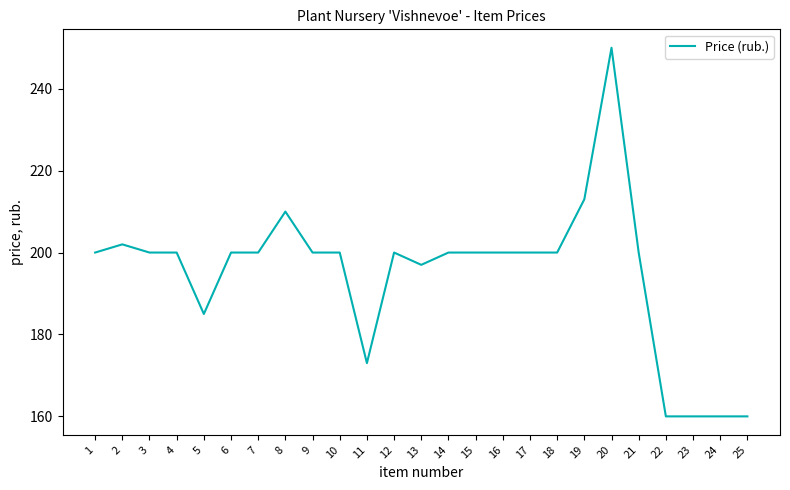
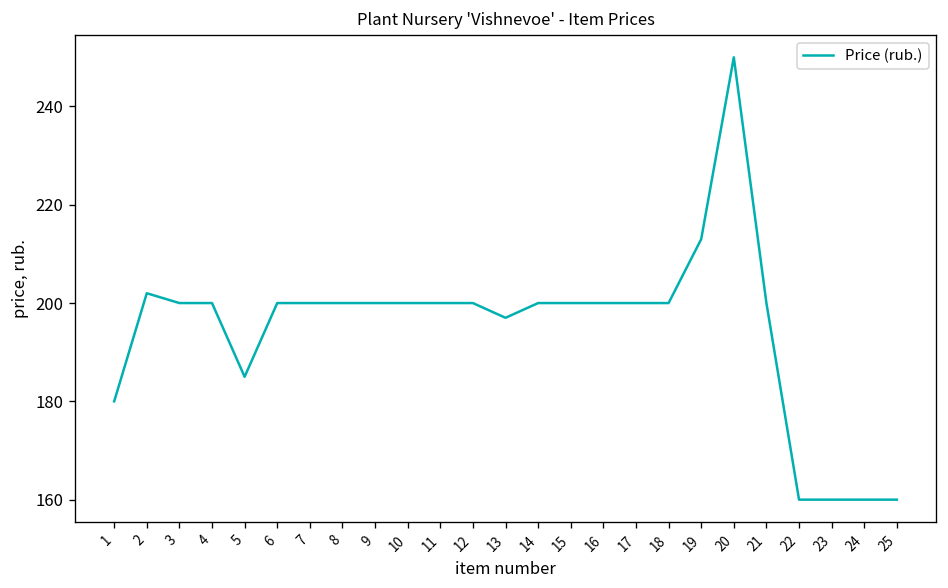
  {
-   "1": 200,
+   "1": 180,
    "2": 202,
    "3": 200,
    "4": 200,
    "5": 185,
    "6": 200,
    "7": 200,
-   "8": 210,
+   "8": 200,
    "9": 200,
    "10": 200,
-   "11": 173,
+   "11": 200,
    "12": 200,
    "13": 197,
    "14": 200,
    "15": 200,
    "16": 200,
    "17": 200,
    "18": 200,
    "19": 213,
    "20": 250,
    "21": 200,
    "22": 160,
    "23": 160,
    "24": 160,
    "25": 160
  }
